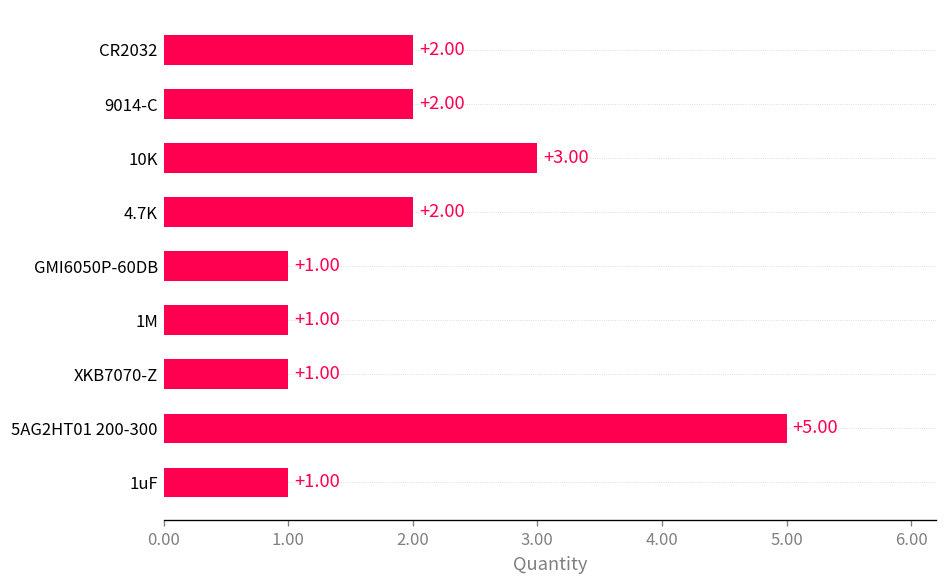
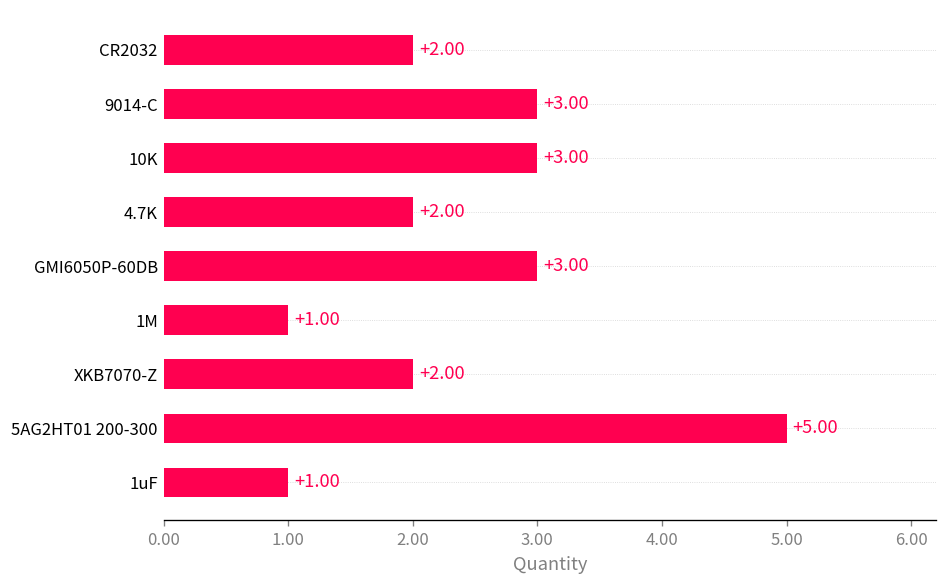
  {
    "CR2032": "+2.00",
-   "9014-C": "+2.00",
+   "9014-C": "+3.00",
    "10K": "+3.00",
    "4.7K": "+2.00",
-   "GMI6050P-60DB": "+1.00",
+   "GMI6050P-60DB": "+3.00",
    "1M": "+1.00",
-   "XKB7070-Z": "+1.00",
+   "XKB7070-Z": "+2.00",
    "5AG2HT01 200-300": "+5.00",
    "1uF": "+1.00"
  }
